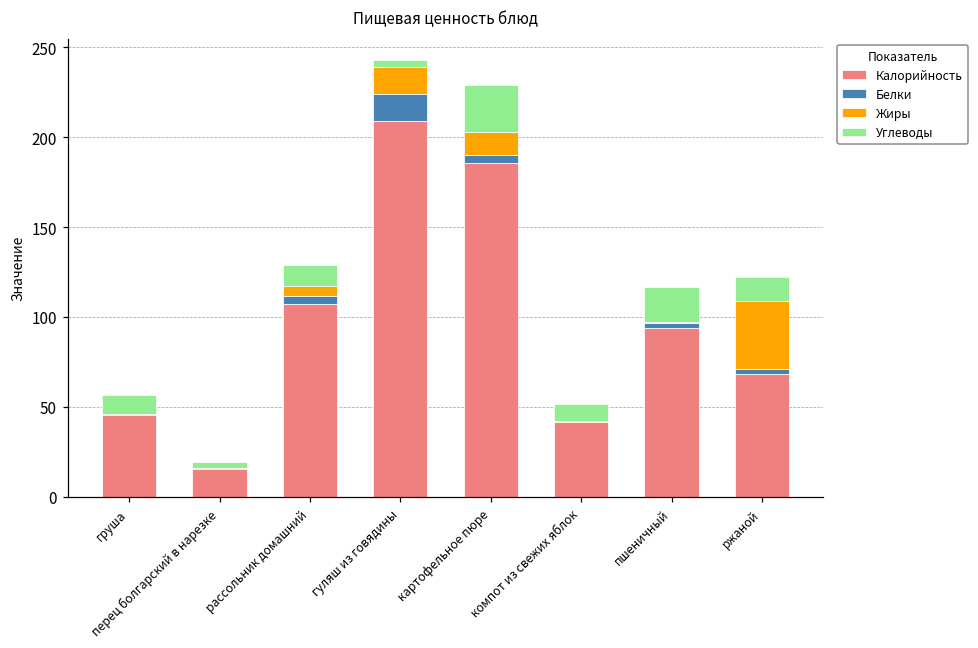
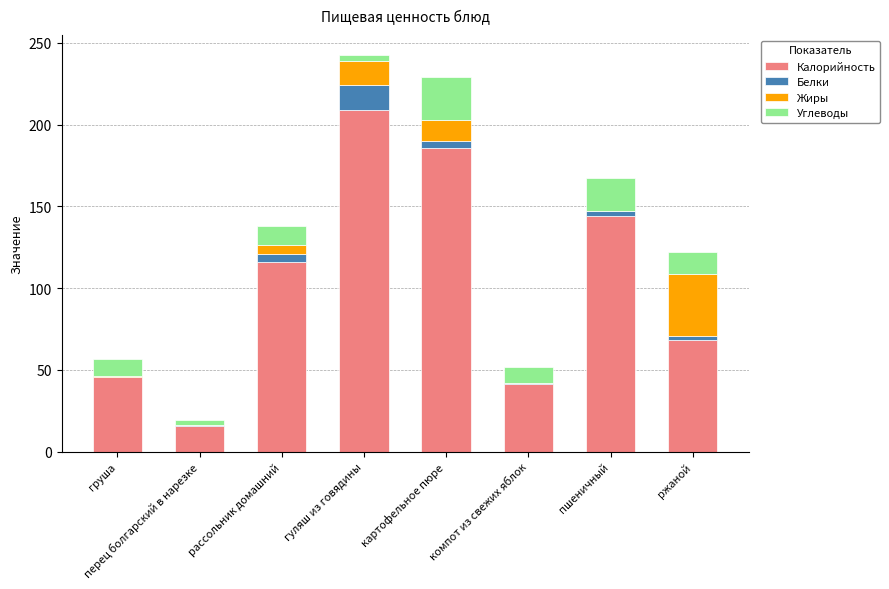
  {
    "Калорийность": {
      "груша": 46,
      "перец болгарский в нарезке": 15,
-     "рассольник домашний": 107,
+     "рассольник домашний": 116,
      "гуляш из говядины": 209,
      "картофельное пюре": 186,
      "компот из свежих яблок": 42,
-     "пшеничный": 94,
+     "пшеничный": 144,
      "ржаной": 68
    },
    "Белки": {
      "рассольник домашний": 5,
      "гуляш из говядины": 15,
      "картофельное пюре": 4,
      "пшеничный": 3,
      "ржаной": 3
    },
    "Жиры": {
      "рассольник домашний": 6,
      "гуляш из говядины": 15,
      "картофельное пюре": 13,
      "ржаной": 38
    },
    "Углеводы": {
      "груша": 10,
      "перец болгарский в нарезке": 3,
      "рассольник домашний": 12,
      "гуляш из говядины": 4,
      "картофельное пюре": 26,
      "компот из свежих яблок": 10,
      "пшеничный": 20,
      "ржаной": 13
    }
  }
